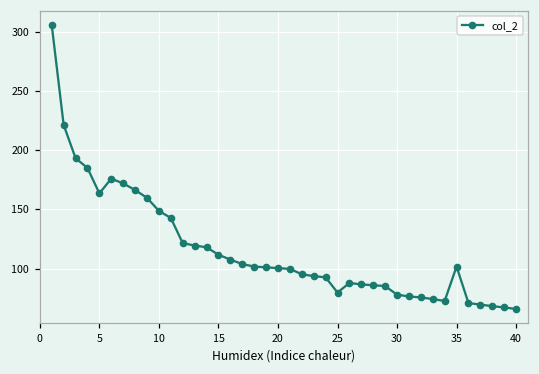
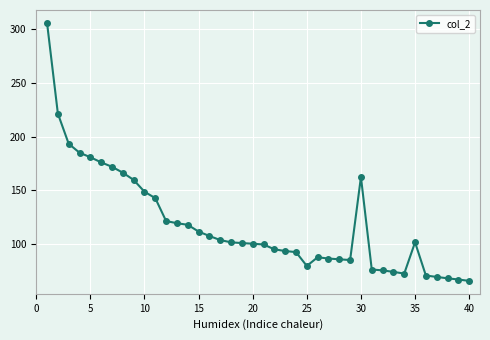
  {
-   "5": 164,
+   "5": 181,
    "10": 149,
    "15": 112,
    "20": 100,
    "25": 80,
-   "30": 78,
+   "30": 163,
    "35": 102,
    "40": 66
  }
